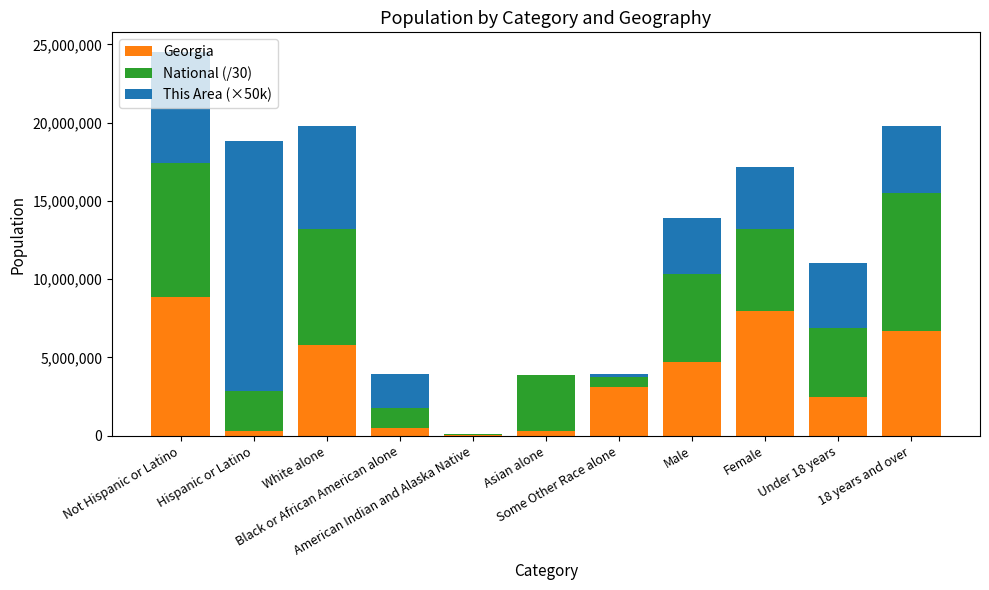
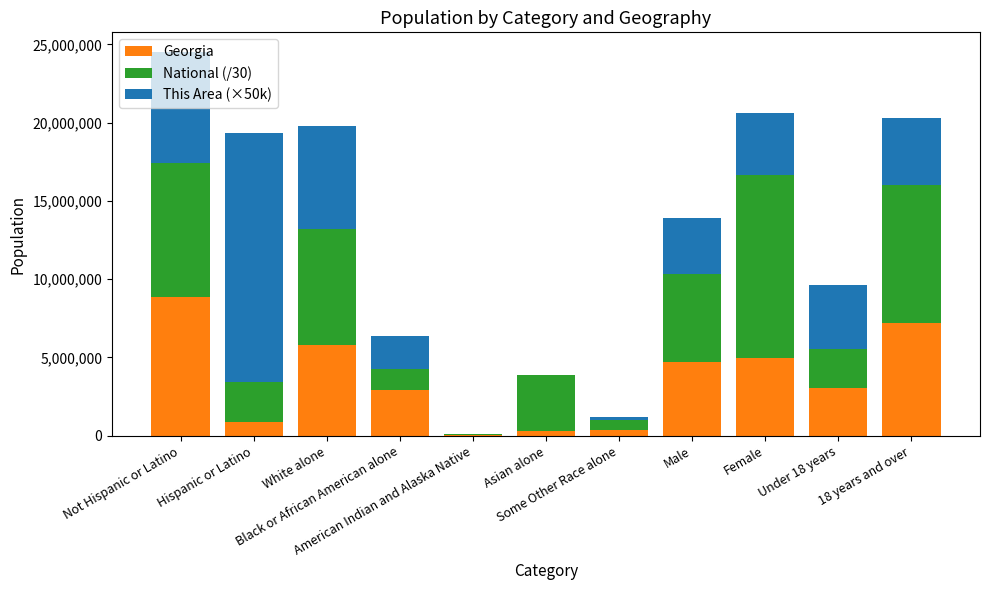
  {
    "Georgia": {
      "Not Hispanic or Latino": "8,800,000",
-     "Hispanic or Latino": "300,000",
+     "Hispanic or Latino": "900,000",
      "White alone": "5,800,000",
-     "Black or African American alone": "500,000",
+     "Black or African American alone": "3,000,000",
      "Asian alone": "300,000",
-     "Some Other Race alone": "3,100,000",
+     "Some Other Race alone": "400,000",
      "Male": "4,700,000",
-     "Female": "8,000,000",
-     "Under 18 years": "2,500,000",
-     "18 years and over": "6,700,000"
+     "Female": "5,000,000",
+     "Under 18 years": "3,100,000",
+     "18 years and over": "7,200,000"
    },
    "National (/30)": {
      "Not Hispanic or Latino": "8,600,000",
      "Hispanic or Latino": "2,600,000",
      "White alone": "7,500,000",
      "Black or African American alone": "1,300,000",
      "Asian alone": "3,500,000",
      "Some Other Race alone": "600,000",
      "Male": "5,600,000",
-     "Female": "5,200,000",
-     "Under 18 years": "4,400,000",
+     "Female": "11,700,000",
+     "Under 18 years": "2,500,000",
      "18 years and over": "8,800,000"
    },
    "This Area (×50k)": {
      "Hispanic or Latino": "16,000,000",
      "White alone": "6,600,000",
      "Black or African American alone": "2,200,000",
      "American Indian and Alaska Native": "0",
      "Asian alone": "0",
      "Some Other Race alone": "200,000",
      "Male": "3,600,000",
      "Female": "4,000,000",
      "Under 18 years": "4,100,000",
      "18 years and over": "4,300,000"
    }
  }
